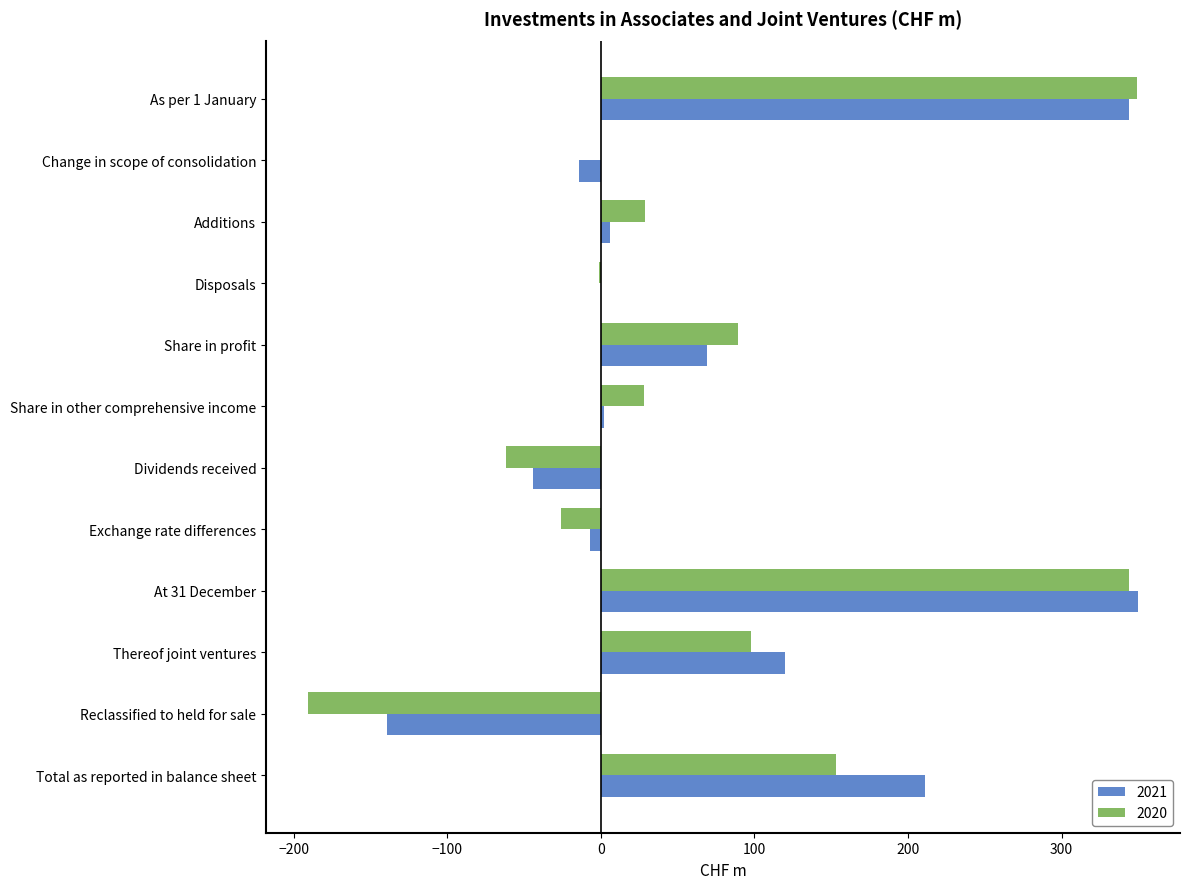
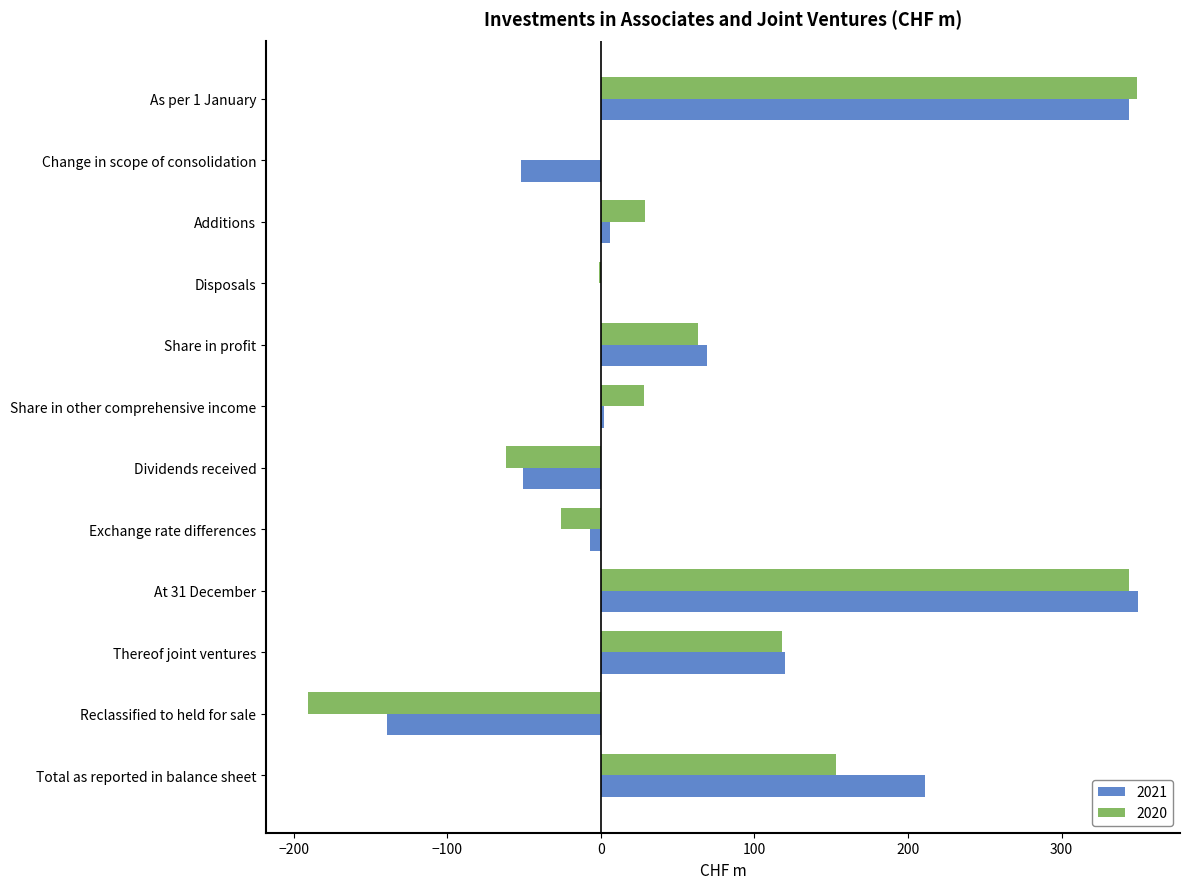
  {
    "2021": {
      "As per 1 January": 344,
-     "Change in scope of consolidation": -14,
+     "Change in scope of consolidation": -52,
      "Additions": 6,
      "Disposals": 0,
      "Share in profit": 69,
      "Share in other comprehensive income": 2,
-     "Dividends received": -44,
+     "Dividends received": -51,
      "Exchange rate differences": -7,
      "At 31 December": 350,
      "Thereof joint ventures": 120,
      "Reclassified to held for sale": -139,
      "Total as reported in balance sheet": 211
    },
    "2020": {
      "As per 1 January": 349,
      "Change in scope of consolidation": 0,
      "Additions": 29,
-     "Share in profit": 89,
+     "Share in profit": 63,
      "Share in other comprehensive income": 28,
      "Dividends received": -62,
      "Exchange rate differences": -26,
      "At 31 December": 344,
-     "Thereof joint ventures": 98,
+     "Thereof joint ventures": 118,
      "Reclassified to held for sale": -191,
      "Total as reported in balance sheet": 153
    }
  }
